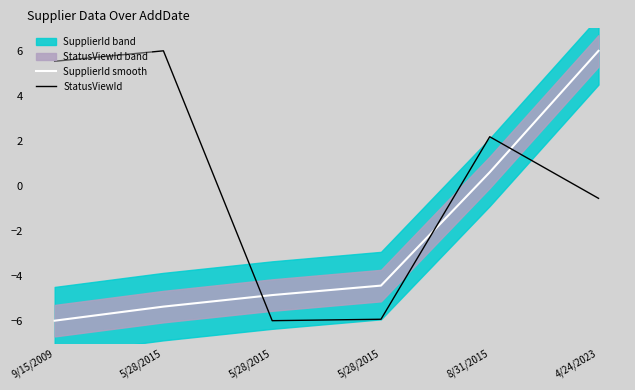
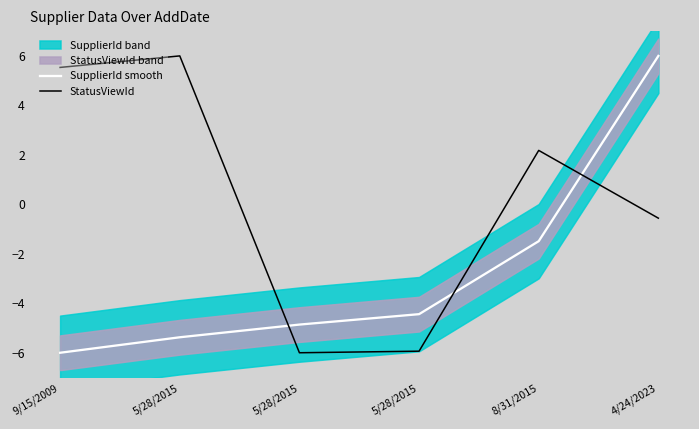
  {
    "SupplierId smooth": {
      "9/15/2009": -6.0,
-     "8/31/2015": 0.6,
+     "8/31/2015": -1.5,
      "4/24/2023": 6.0
    },
    "StatusViewId": {
      "4/24/2023": -0.6
    }
  }
